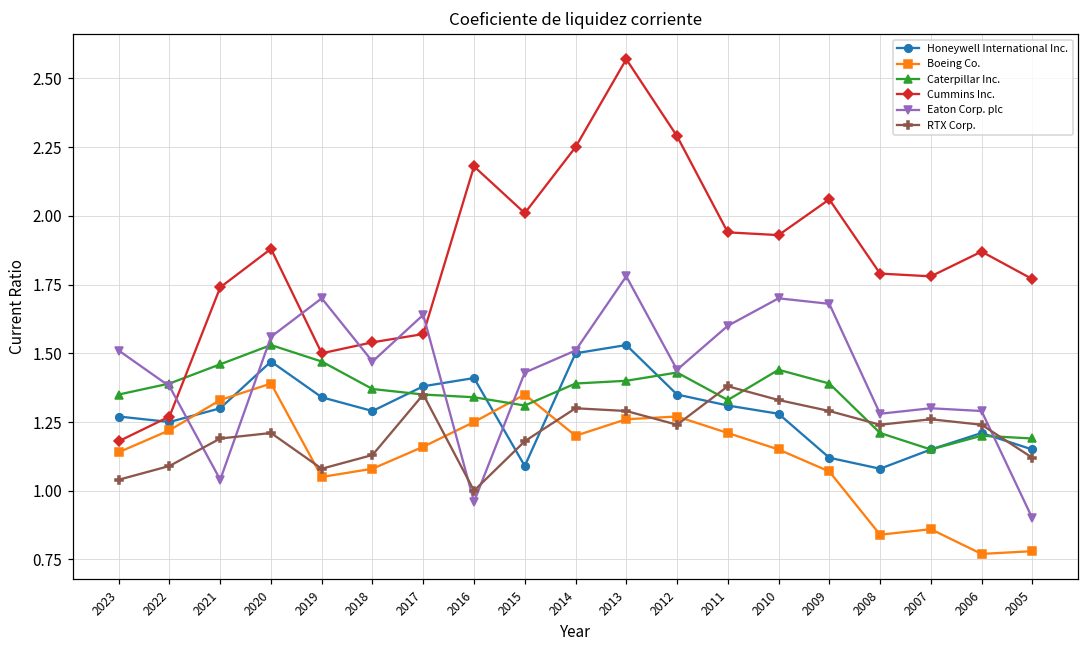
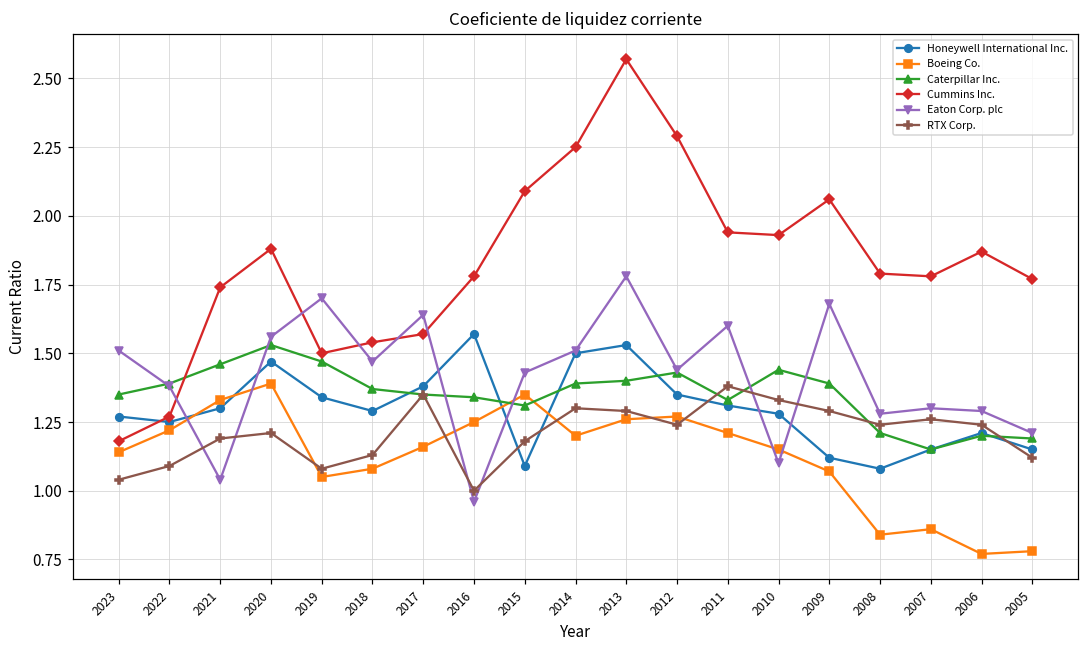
  {
    "Honeywell International Inc.": {
      "2023": 1.27,
      "2022": 1.25,
      "2021": 1.30,
      "2020": 1.47,
      "2019": 1.34,
      "2018": 1.29,
      "2017": 1.38,
-     "2016": 1.41,
+     "2016": 1.57,
      "2015": 1.09,
      "2013": 1.53,
      "2012": 1.35,
      "2011": 1.31,
      "2010": 1.28,
      "2009": 1.12,
      "2008": 1.08,
      "2005": 1.15
    },
    "Boeing Co.": {
      "2023": 1.14,
      "2022": 1.22,
      "2021": 1.33,
      "2020": 1.39,
      "2019": 1.05,
      "2018": 1.08,
      "2017": 1.16,
      "2016": 1.25,
      "2015": 1.35,
      "2014": 1.20,
      "2013": 1.26,
      "2012": 1.27,
      "2011": 1.21,
      "2010": 1.15,
      "2009": 1.07,
      "2008": 0.84,
      "2007": 0.86,
      "2006": 0.77,
      "2005": 0.78
    },
    "Caterpillar Inc.": {
      "2023": 1.35,
      "2021": 1.46,
      "2020": 1.53,
      "2019": 1.47,
      "2018": 1.37,
      "2016": 1.34,
      "2015": 1.31,
      "2014": 1.39,
      "2013": 1.40,
      "2011": 1.33,
      "2010": 1.44,
      "2009": 1.39,
      "2008": 1.21,
      "2005": 1.19
    },
    "Cummins Inc.": {
      "2023": 1.18,
      "2022": 1.27,
      "2021": 1.74,
      "2020": 1.88,
      "2019": 1.50,
      "2018": 1.54,
      "2017": 1.57,
-     "2016": 2.18,
-     "2015": 2.01,
+     "2016": 1.78,
+     "2015": 2.09,
      "2014": 2.25,
      "2013": 2.57,
      "2012": 2.29,
      "2011": 1.94,
      "2010": 1.93,
      "2009": 2.06,
      "2008": 1.79,
      "2007": 1.78,
      "2006": 1.87,
      "2005": 1.77
    },
    "Eaton Corp. plc": {
      "2023": 1.51,
      "2021": 1.04,
      "2020": 1.56,
      "2019": 1.70,
      "2018": 1.47,
      "2017": 1.64,
      "2016": 0.96,
      "2015": 1.43,
      "2013": 1.78,
      "2011": 1.60,
-     "2010": 1.7,
+     "2010": 1.1,
      "2009": 1.68,
      "2008": 1.28,
      "2007": 1.30,
      "2006": 1.29,
-     "2005": 0.90
+     "2005": 1.21
    },
    "RTX Corp.": {
      "2023": 1.04,
      "2022": 1.09,
      "2021": 1.19,
      "2020": 1.21,
      "2019": 1.08,
      "2018": 1.13,
      "2016": 1.00,
      "2015": 1.18,
      "2014": 1.30,
      "2013": 1.29,
      "2012": 1.24,
      "2011": 1.38,
      "2010": 1.33,
      "2009": 1.29,
      "2008": 1.24,
      "2007": 1.26,
      "2006": 1.24,
      "2005": 1.12
    }
  }
